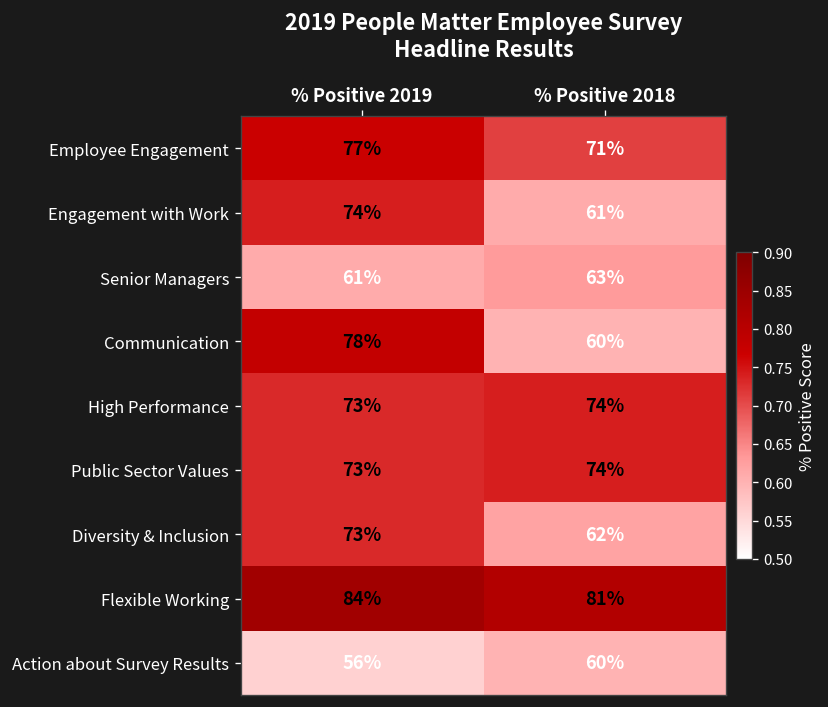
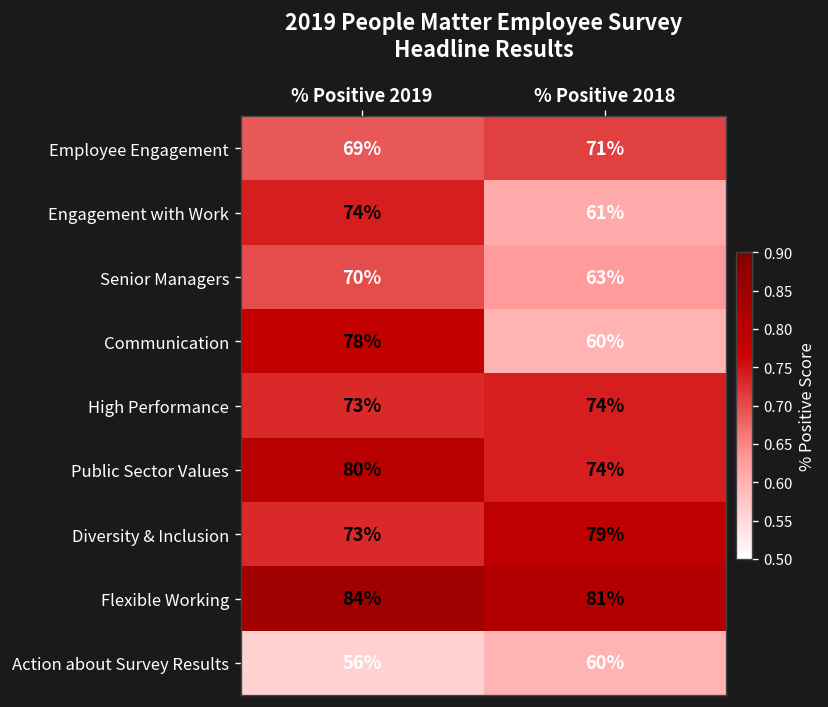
  {
    "Employee Engagement": {
-     "% Positive 2019": "77%",
+     "% Positive 2019": "69%",
      "% Positive 2018": "71%"
    },
    "Engagement with Work": {
      "% Positive 2019": "74%",
      "% Positive 2018": "61%"
    },
    "Senior Managers": {
-     "% Positive 2019": "61%",
+     "% Positive 2019": "70%",
      "% Positive 2018": "63%"
    },
    "Communication": {
      "% Positive 2019": "78%",
      "% Positive 2018": "60%"
    },
    "High Performance": {
      "% Positive 2019": "73%",
      "% Positive 2018": "74%"
    },
    "Public Sector Values": {
-     "% Positive 2019": "73%",
+     "% Positive 2019": "80%",
      "% Positive 2018": "74%"
    },
    "Diversity & Inclusion": {
      "% Positive 2019": "73%",
-     "% Positive 2018": "62%"
+     "% Positive 2018": "79%"
    },
    "Flexible Working": {
      "% Positive 2019": "84%",
      "% Positive 2018": "81%"
    },
    "Action about Survey Results": {
      "% Positive 2018": "60%"
    }
  }
